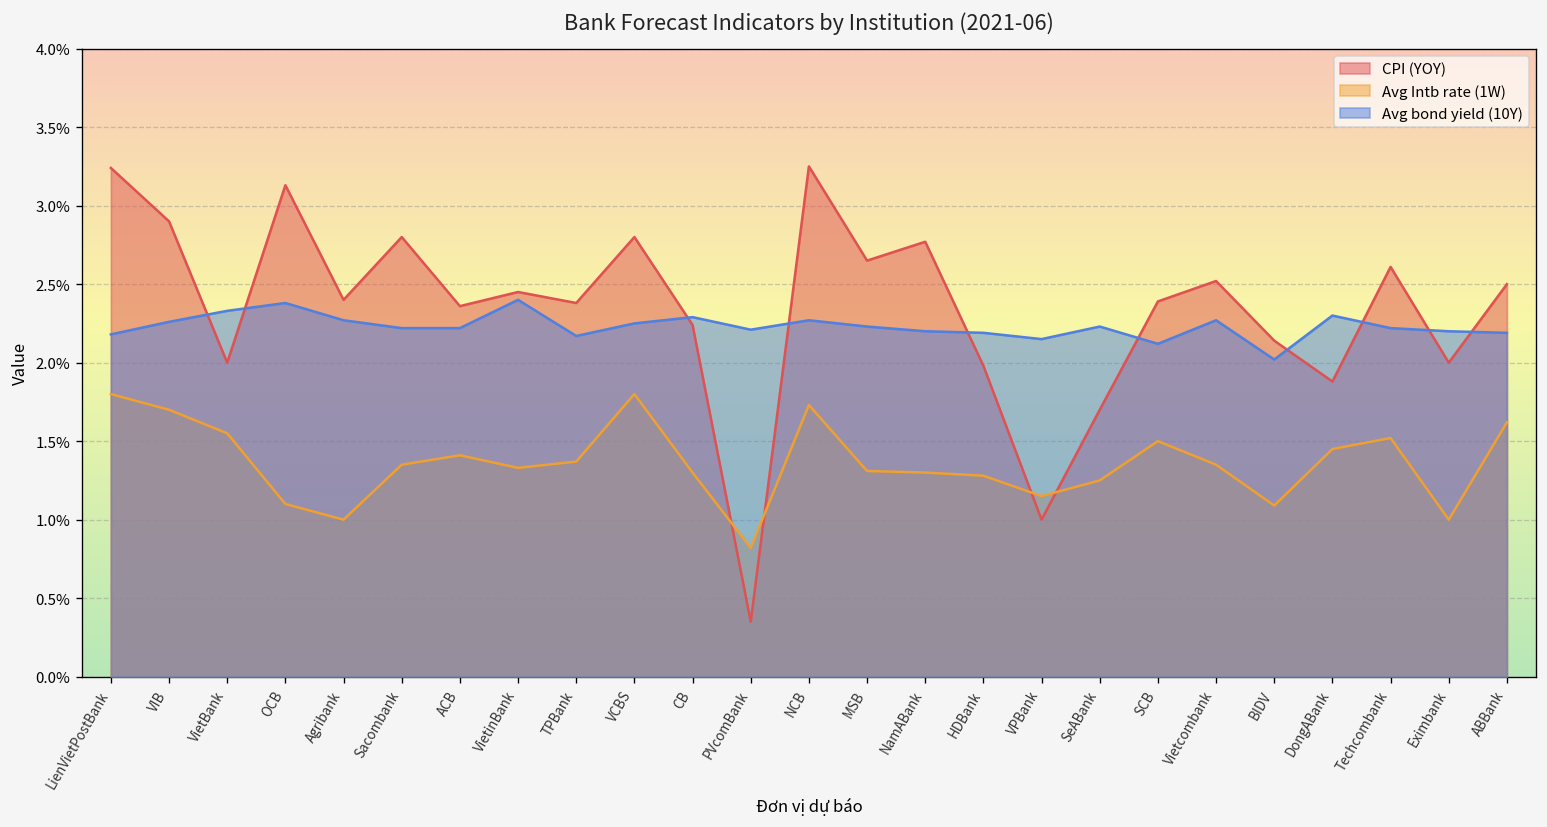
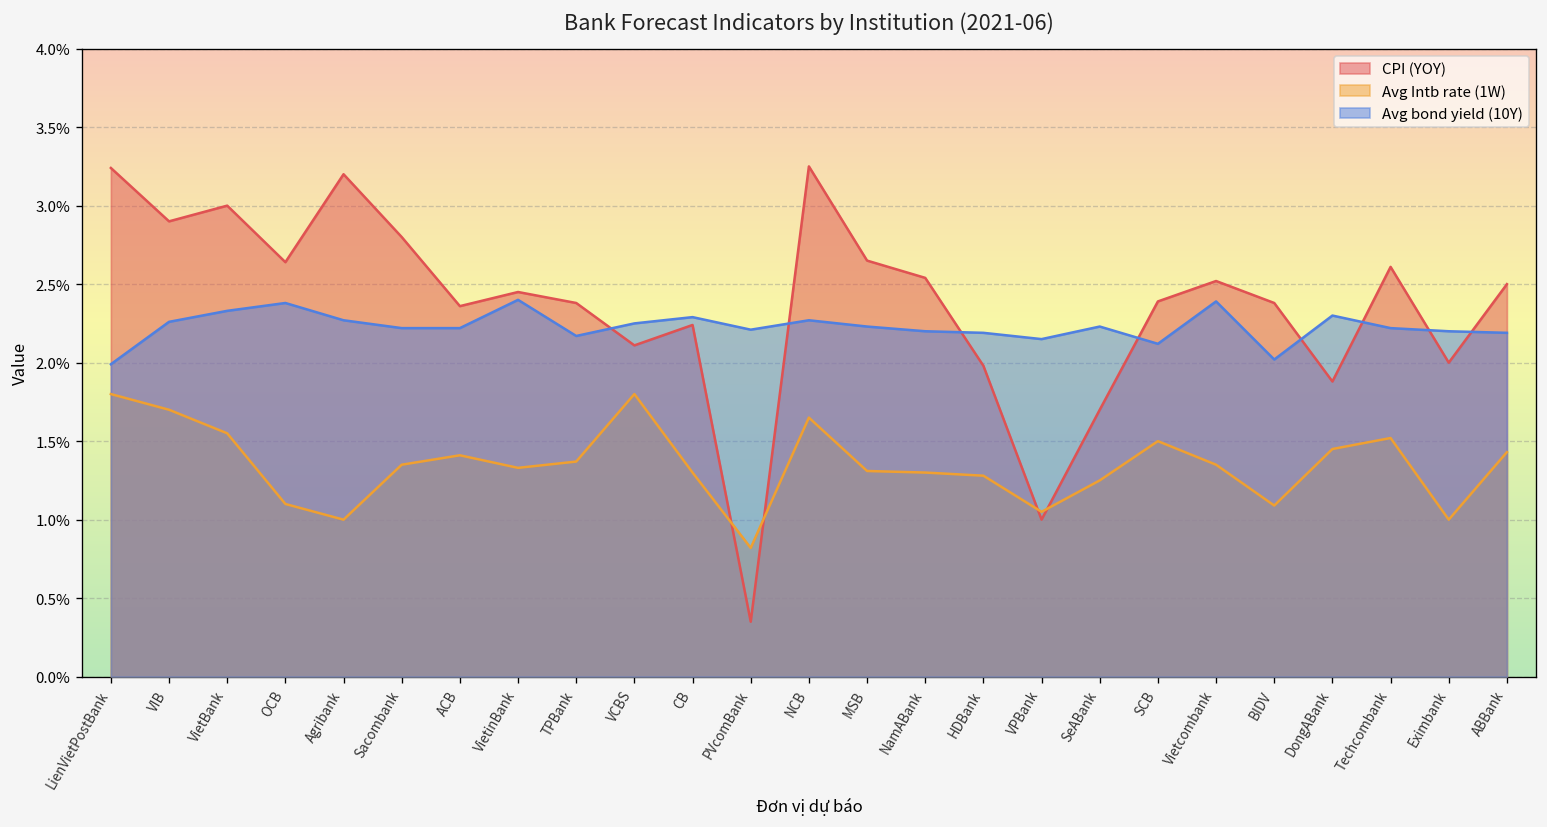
  {
    "CPI (YOY)": {
      "LienVietPostBank": "3.24%",
      "VIB": "2.90%",
-     "VietBank": "2.00%",
-     "OCB": "3.13%",
-     "Agribank": "2.40%",
+     "VietBank": "3.00%",
+     "OCB": "2.64%",
+     "Agribank": "3.20%",
      "Sacombank": "2.80%",
      "ACB": "2.36%",
      "VietinBank": "2.45%",
      "TPBank": "2.38%",
-     "VCBS": "2.80%",
+     "VCBS": "2.11%",
      "CB": "2.24%",
      "PVcomBank": "0.35%",
      "NCB": "3.25%",
      "MSB": "2.65%",
-     "NamABank": "2.77%",
+     "NamABank": "2.54%",
      "HDBank": "1.98%",
      "VPBank": "1.00%",
      "SeABank": "1.70%",
      "SCB": "2.39%",
      "Vietcombank": "2.52%",
-     "BIDV": "2.14%",
+     "BIDV": "2.38%",
      "DongABank": "1.88%",
      "Techcombank": "2.61%",
      "Eximbank": "2.00%",
      "ABBank": "2.50%"
    },
    "Avg Intb rate (1W)": {
      "LienVietPostBank": "1.80%",
      "VIB": "1.70%",
      "VietBank": "1.55%",
      "OCB": "1.10%",
      "Agribank": "1.00%",
      "Sacombank": "1.35%",
      "ACB": "1.41%",
      "VietinBank": "1.33%",
      "TPBank": "1.37%",
      "VCBS": "1.80%",
      "CB": "1.30%",
      "PVcomBank": "0.82%",
-     "NCB": "1.73%",
+     "NCB": "1.65%",
      "MSB": "1.31%",
      "NamABank": "1.30%",
      "HDBank": "1.28%",
-     "VPBank": "1.15%",
+     "VPBank": "1.05%",
      "SeABank": "1.25%",
      "SCB": "1.50%",
      "Vietcombank": "1.35%",
      "BIDV": "1.09%",
      "DongABank": "1.45%",
      "Techcombank": "1.52%",
      "Eximbank": "1.00%",
-     "ABBank": "1.62%"
+     "ABBank": "1.43%"
    },
    "Avg bond yield (10Y)": {
-     "LienVietPostBank": "2.18%",
+     "LienVietPostBank": "1.99%",
      "VIB": "2.26%",
      "VietBank": "2.33%",
      "OCB": "2.38%",
      "Agribank": "2.27%",
      "Sacombank": "2.22%",
      "ACB": "2.22%",
      "VietinBank": "2.40%",
      "TPBank": "2.17%",
      "VCBS": "2.25%",
      "CB": "2.29%",
      "PVcomBank": "2.21%",
      "NCB": "2.27%",
      "MSB": "2.23%",
      "NamABank": "2.20%",
      "HDBank": "2.19%",
      "VPBank": "2.15%",
      "SeABank": "2.23%",
      "SCB": "2.12%",
-     "Vietcombank": "2.27%",
+     "Vietcombank": "2.39%",
      "BIDV": "2.02%",
      "DongABank": "2.30%",
      "Techcombank": "2.22%",
      "Eximbank": "2.20%",
      "ABBank": "2.19%"
    }
  }
